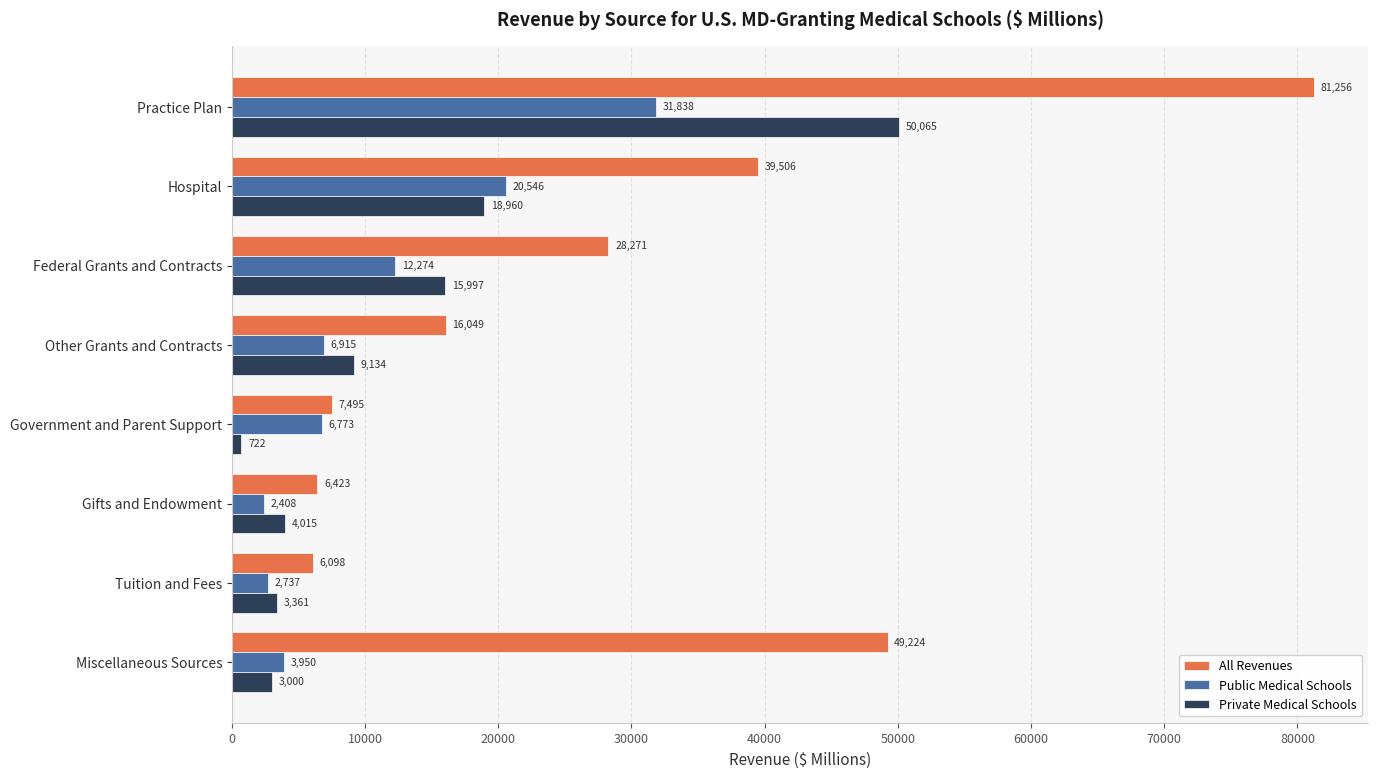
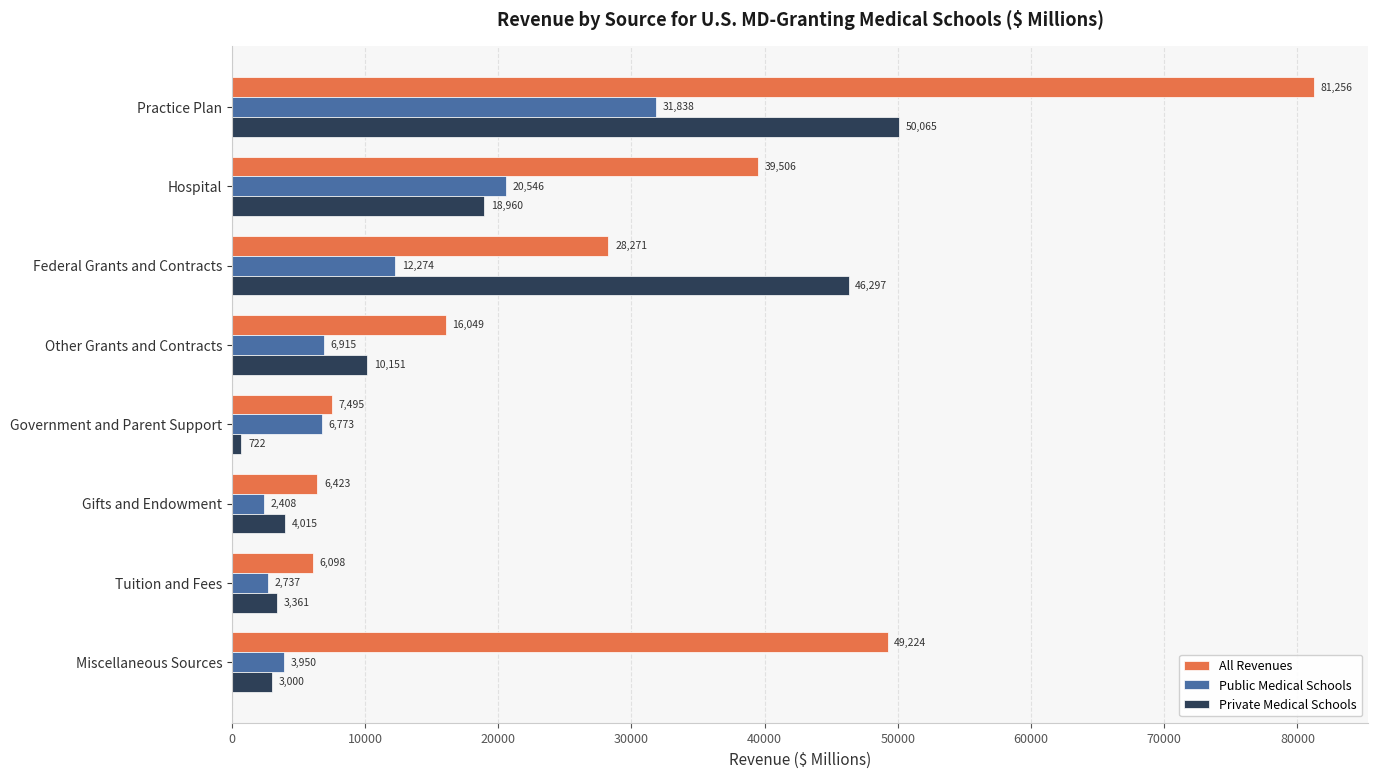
  {
    "All Revenues": {
      "Practice Plan": "81,256",
      "Hospital": "39,506",
      "Federal Grants and Contracts": "28,271",
      "Other Grants and Contracts": "16,049",
      "Government and Parent Support": "7,495",
      "Gifts and Endowment": "6,423",
      "Tuition and Fees": "6,098",
      "Miscellaneous Sources": "49,224"
    },
    "Public Medical Schools": {
      "Practice Plan": "31,838",
      "Hospital": "20,546",
      "Federal Grants and Contracts": "12,274",
      "Other Grants and Contracts": "6,915",
      "Government and Parent Support": "6,773",
      "Gifts and Endowment": "2,408",
      "Tuition and Fees": "2,737",
      "Miscellaneous Sources": "3,950"
    },
    "Private Medical Schools": {
      "Practice Plan": "50,065",
      "Hospital": "18,960",
-     "Federal Grants and Contracts": "15,997",
-     "Other Grants and Contracts": "9,134",
+     "Federal Grants and Contracts": "46,297",
+     "Other Grants and Contracts": "10,151",
      "Government and Parent Support": "722",
      "Gifts and Endowment": "4,015",
      "Tuition and Fees": "3,361",
      "Miscellaneous Sources": "3,000"
    }
  }
